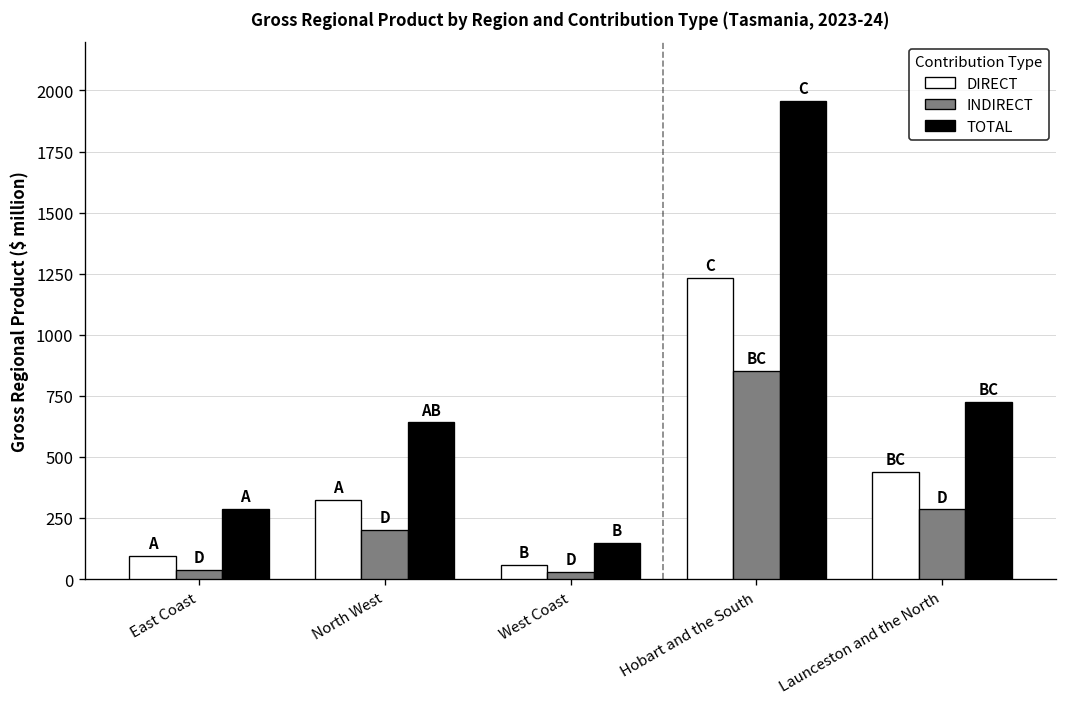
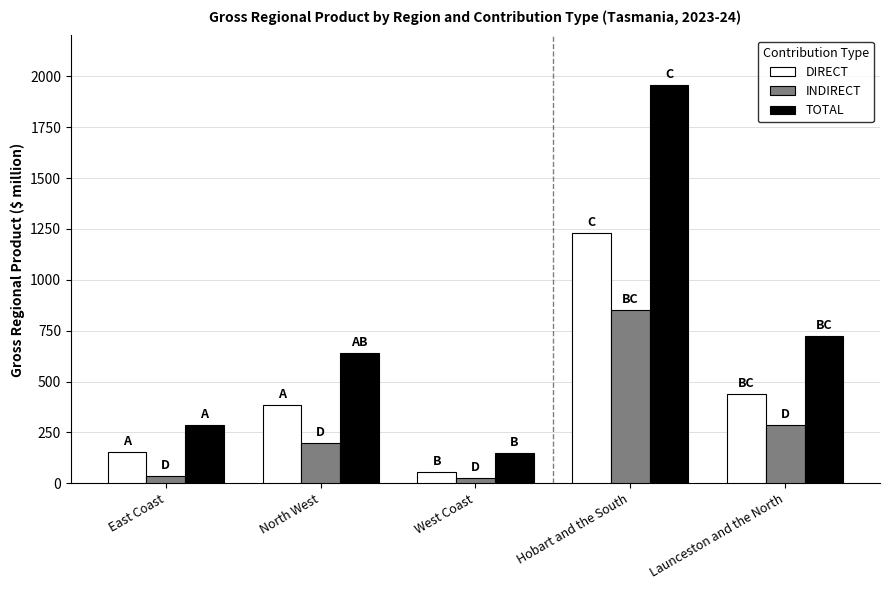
  {
    "DIRECT": {
-     "East Coast": 100,
-     "North West": 320,
+     "East Coast": 160,
+     "North West": 380,
      "West Coast": 60,
      "Hobart and the South": 1230,
      "Launceston and the North": 440
    },
    "INDIRECT": {
      "East Coast": 40,
      "North West": 200,
      "West Coast": 30,
      "Hobart and the South": 850,
      "Launceston and the North": 290
    },
    "TOTAL": {
      "East Coast": 290,
      "North West": 640,
      "West Coast": 150,
      "Hobart and the South": 1960,
      "Launceston and the North": 720
    }
  }
